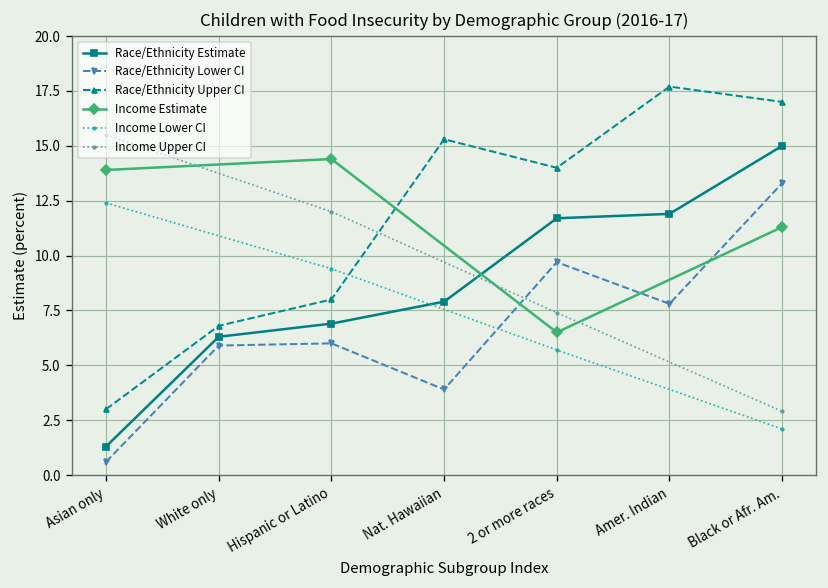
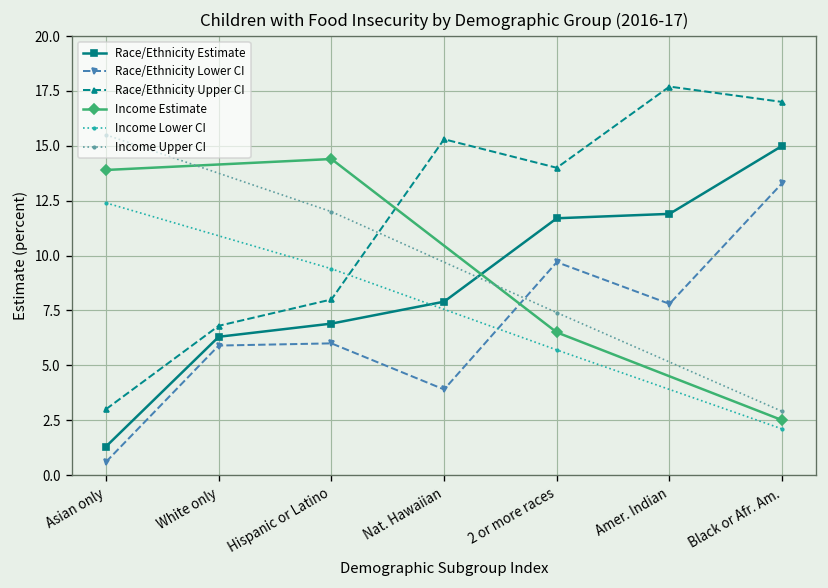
  {
    "Income Estimate": {
      "Asian only": 13.9,
      "Hispanic or Latino": 14.4,
      "2 or more races": 6.5,
-     "Black or Afr. Am.": 11.3
+     "Black or Afr. Am.": 2.5
    }
  }
